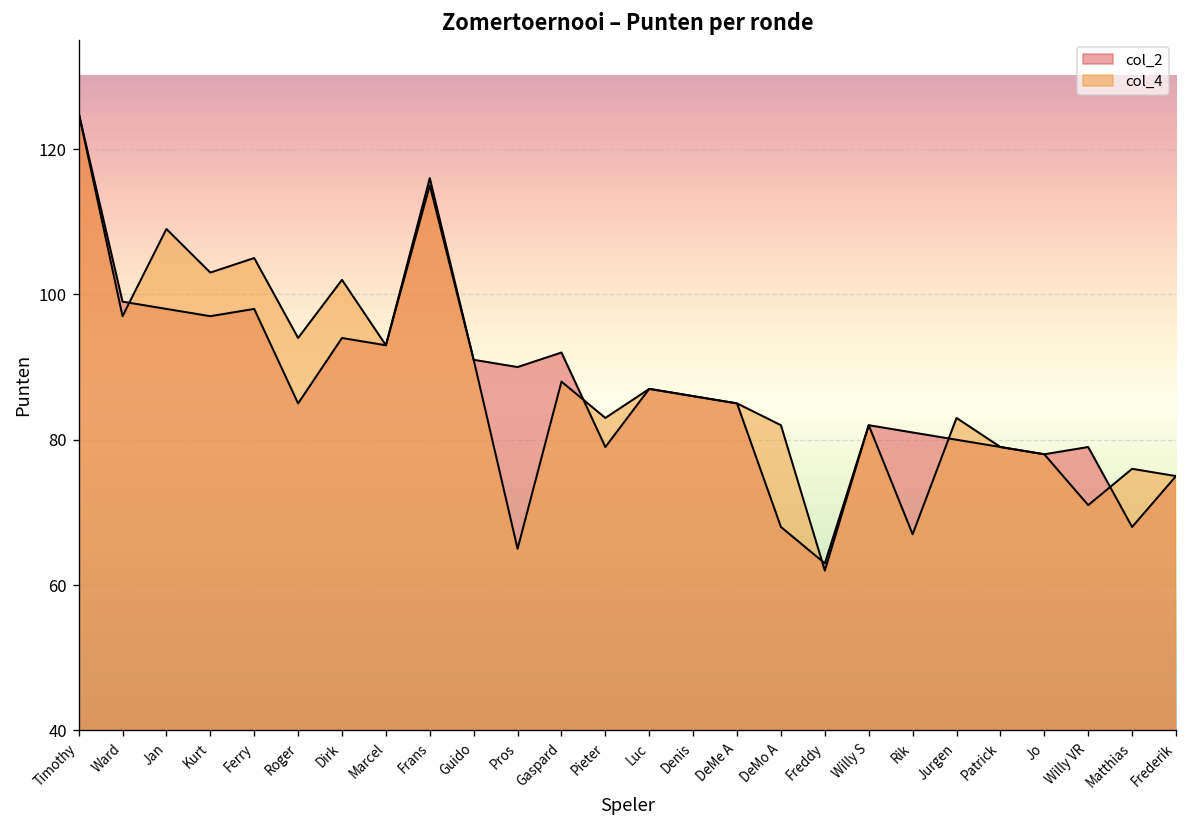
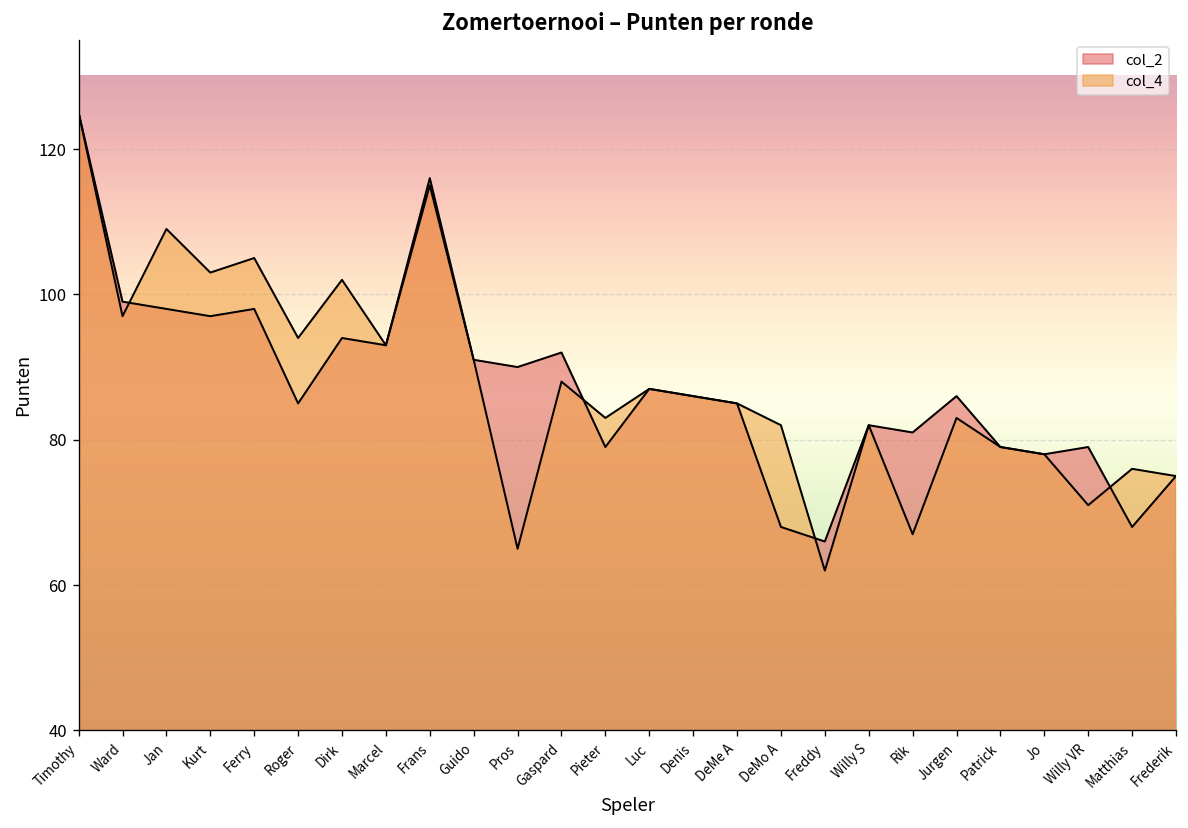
  {
    "col_2": {
      "Ward": 99,
      "Jan": 98,
      "Kurt": 97,
      "Ferry": 98,
      "Roger": 85,
      "Dirk": 94,
      "Frans": 115,
      "Pros": 90,
      "Gaspard": 92,
      "Pieter": 79,
      "DeMo A": 68,
-     "Freddy": 63,
+     "Freddy": 66,
      "Rik": 81,
-     "Jurgen": 80,
+     "Jurgen": 86,
      "Willy VR": 79,
      "Matthias": 68
    },
    "col_4": {
      "Ward": 97,
      "Jan": 109,
      "Kurt": 103,
      "Ferry": 105,
      "Roger": 94,
      "Dirk": 102,
      "Frans": 116,
      "Pros": 65,
      "Gaspard": 88,
      "Pieter": 83,
      "DeMo A": 82,
      "Freddy": 62,
      "Rik": 67,
      "Jurgen": 83,
      "Willy VR": 71,
      "Matthias": 76
    }
  }
